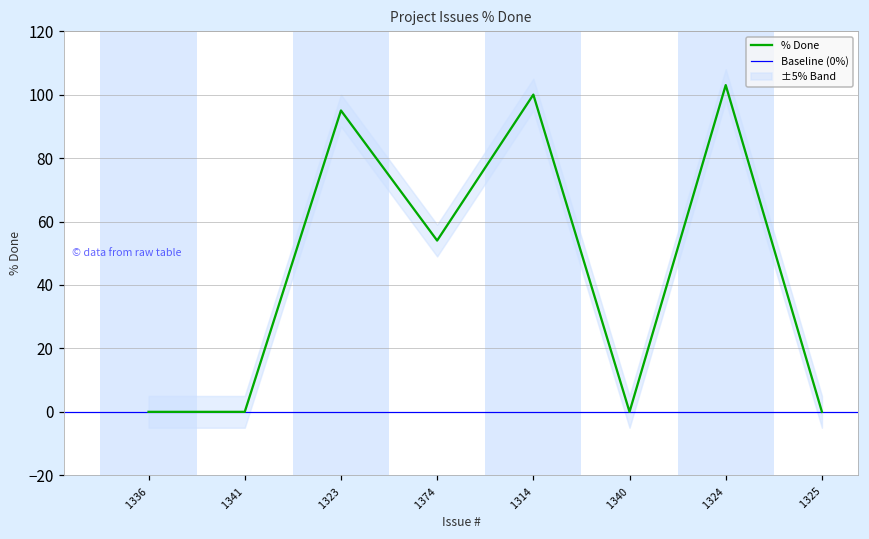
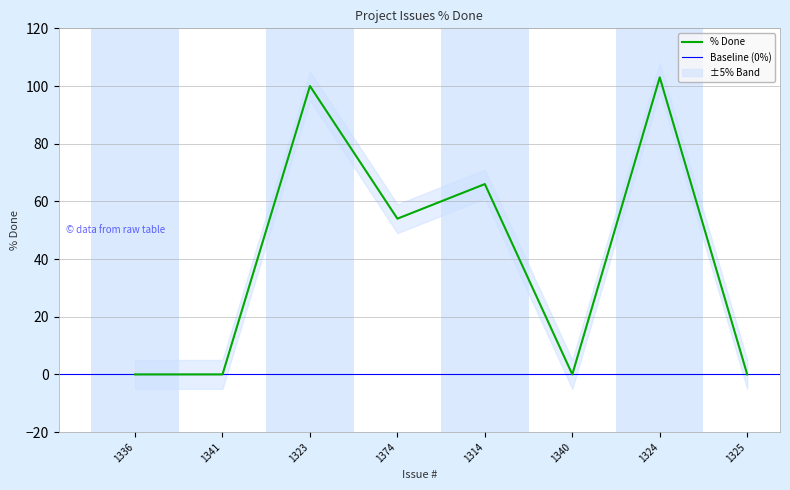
  {
    "% Done": {
      "1336": 0,
      "1341": 0,
-     "1323": 95,
+     "1323": 100,
      "1374": 54,
-     "1314": 100,
+     "1314": 66,
      "1340": 0,
      "1324": 103,
      "1325": 0
    }
  }
